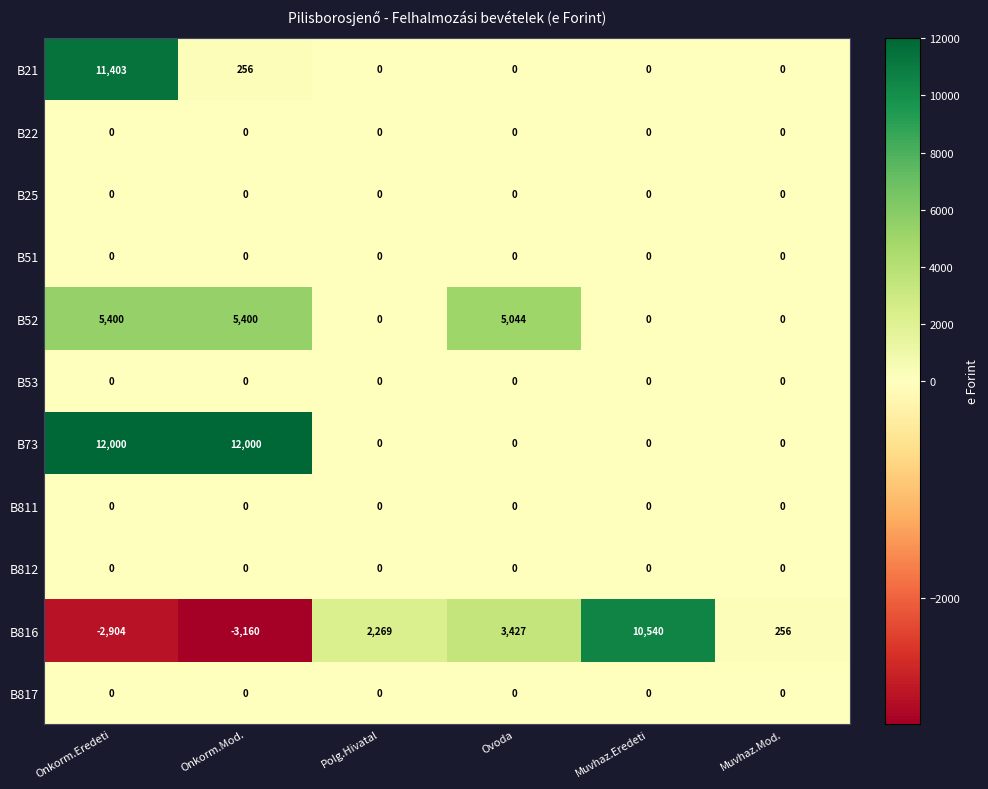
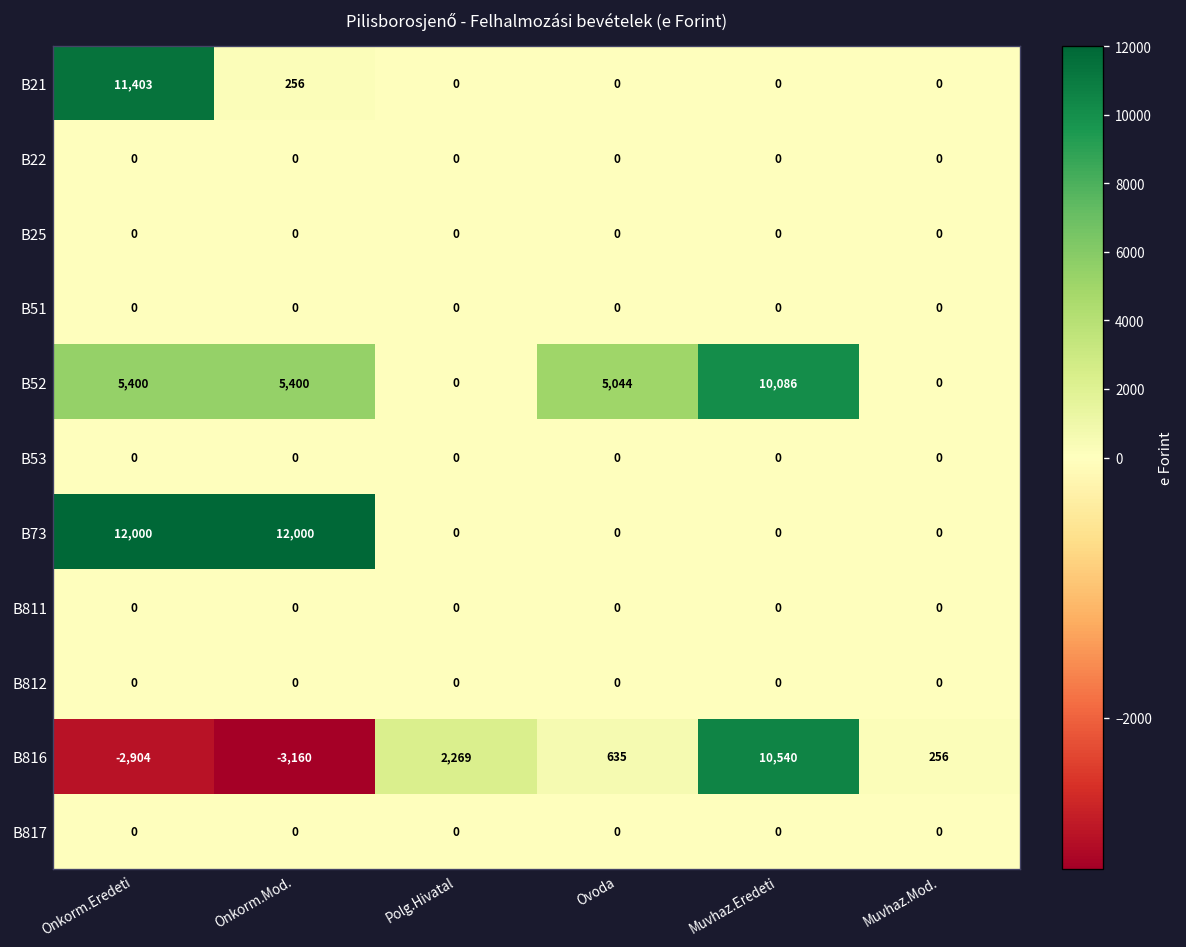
  {
    "B21": {
      "Onkorm.Eredeti": "11,403",
      "Onkorm.Mod.": "256",
      "Polg.Hivatal": "0",
      "Ovoda": "0",
      "Muvhaz.Eredeti": "0",
      "Muvhaz.Mod.": "0"
    },
    "B22": {
      "Onkorm.Eredeti": "0",
      "Onkorm.Mod.": "0",
      "Polg.Hivatal": "0",
      "Ovoda": "0",
      "Muvhaz.Eredeti": "0",
      "Muvhaz.Mod.": "0"
    },
    "B25": {
      "Onkorm.Eredeti": "0",
      "Onkorm.Mod.": "0",
      "Polg.Hivatal": "0",
      "Ovoda": "0",
      "Muvhaz.Eredeti": "0",
      "Muvhaz.Mod.": "0"
    },
    "B51": {
      "Onkorm.Eredeti": "0",
      "Onkorm.Mod.": "0",
      "Polg.Hivatal": "0",
      "Ovoda": "0",
      "Muvhaz.Eredeti": "0",
      "Muvhaz.Mod.": "0"
    },
    "B52": {
      "Onkorm.Eredeti": "5,400",
      "Onkorm.Mod.": "5,400",
      "Polg.Hivatal": "0",
      "Ovoda": "5,044",
-     "Muvhaz.Eredeti": "0",
+     "Muvhaz.Eredeti": "10,086",
      "Muvhaz.Mod.": "0"
    },
    "B53": {
      "Onkorm.Eredeti": "0",
      "Onkorm.Mod.": "0",
      "Polg.Hivatal": "0",
      "Ovoda": "0",
      "Muvhaz.Eredeti": "0",
      "Muvhaz.Mod.": "0"
    },
    "B73": {
      "Onkorm.Eredeti": "12,000",
      "Onkorm.Mod.": "12,000",
      "Polg.Hivatal": "0",
      "Ovoda": "0",
      "Muvhaz.Eredeti": "0",
      "Muvhaz.Mod.": "0"
    },
    "B811": {
      "Onkorm.Eredeti": "0",
      "Onkorm.Mod.": "0",
      "Polg.Hivatal": "0",
      "Ovoda": "0",
      "Muvhaz.Eredeti": "0",
      "Muvhaz.Mod.": "0"
    },
    "B812": {
      "Onkorm.Eredeti": "0",
      "Onkorm.Mod.": "0",
      "Polg.Hivatal": "0",
      "Ovoda": "0",
      "Muvhaz.Eredeti": "0",
      "Muvhaz.Mod.": "0"
    },
    "B816": {
      "Onkorm.Eredeti": "-2,904",
      "Onkorm.Mod.": "-3,160",
      "Polg.Hivatal": "2,269",
-     "Ovoda": "3,427",
+     "Ovoda": "635",
      "Muvhaz.Eredeti": "10,540",
      "Muvhaz.Mod.": "256"
    },
    "B817": {
      "Onkorm.Eredeti": "0",
      "Onkorm.Mod.": "0",
      "Polg.Hivatal": "0",
      "Ovoda": "0",
      "Muvhaz.Eredeti": "0",
      "Muvhaz.Mod.": "0"
    }
  }
